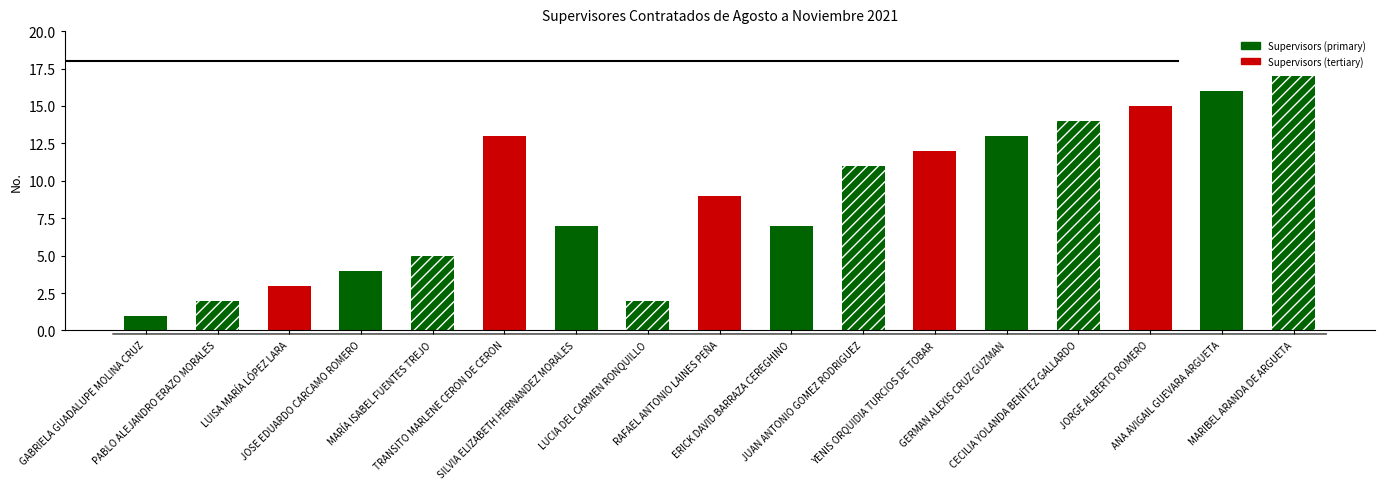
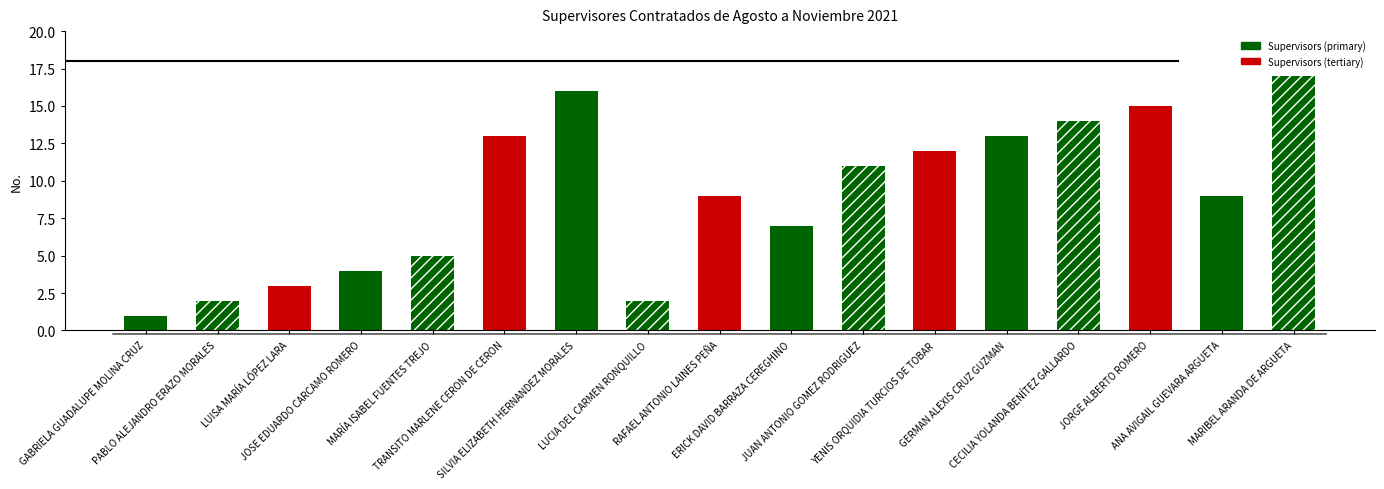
  {
    "GABRIELA GUADALUPE MOLINA CRUZ": 1,
    "PABLO ALEJANDRO ERAZO MORALES": 2,
    "LUISA MARÍA LÓPEZ LARA": 3,
    "JOSE EDUARDO CARCAMO ROMERO": 4,
    "MARÍA ISABEL FUENTES TREJO": 5,
    "TRANSITO MARLENE CERON DE CERON": 13,
-   "SILVIA ELIZABETH HERNANDEZ MORALES": 7,
+   "SILVIA ELIZABETH HERNANDEZ MORALES": 16,
    "LUCIA DEL CARMEN RONQUILLO": 2,
    "RAFAEL ANTONIO LAINES PEÑA": 9,
    "ERICK DAVID BARRAZA CEREGHINO": 7,
    "JUAN ANTONIO GOMEZ RODRIGUEZ": 11,
    "YENIS ORQUIDIA TURCIOS DE TOBAR": 12,
    "GERMAN ALEXIS CRUZ GUZMAN": 13,
    "CECILIA YOLANDA BENÍTEZ GALLARDO": 14,
    "JORGE ALBERTO ROMERO": 15,
-   "ANA AVIGAIL GUEVARA ARGUETA": 16,
+   "ANA AVIGAIL GUEVARA ARGUETA": 9,
    "MARIBEL ARANDA DE ARGUETA": 17
  }
